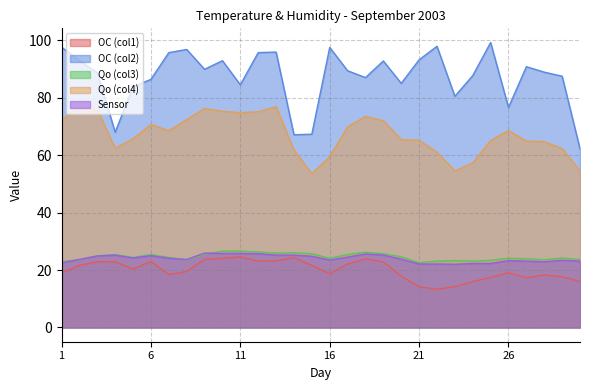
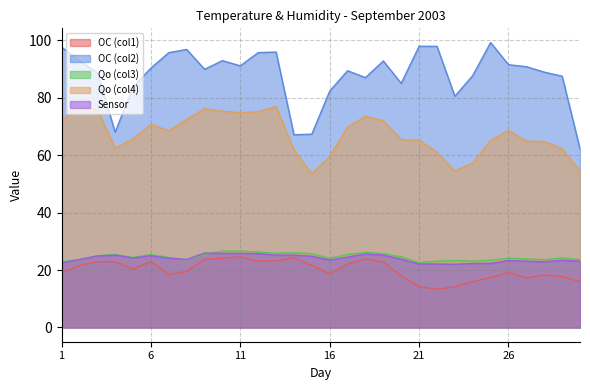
  {
    "OC (col2)": {
      "1": 98,
-     "6": 86,
-     "11": 85,
-     "16": 98,
-     "21": 93,
-     "26": 77
+     "6": 90,
+     "11": 91,
+     "16": 82,
+     "21": 98,
+     "26": 92
    }
  }
